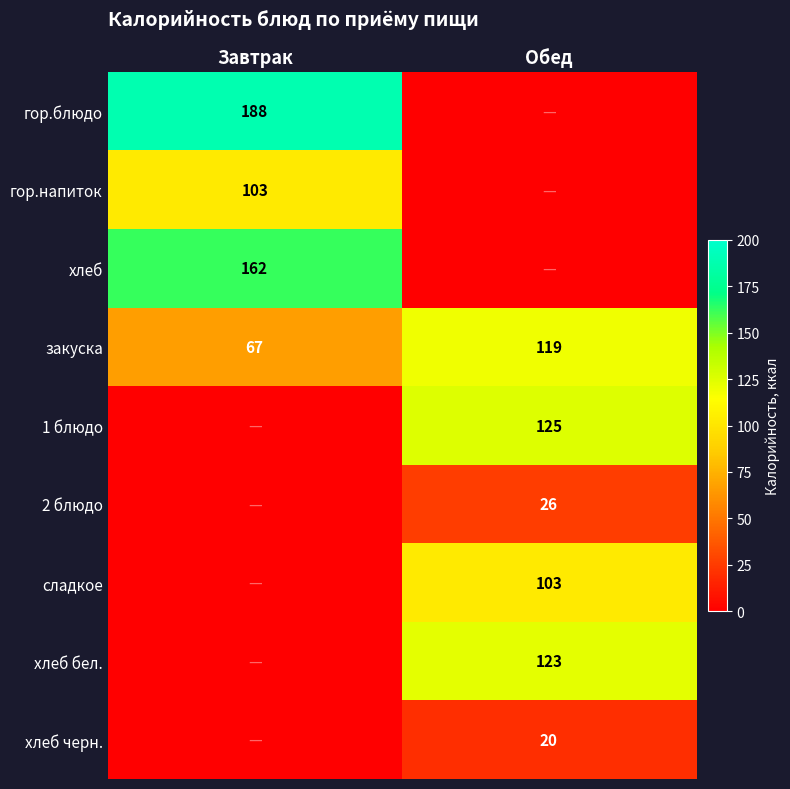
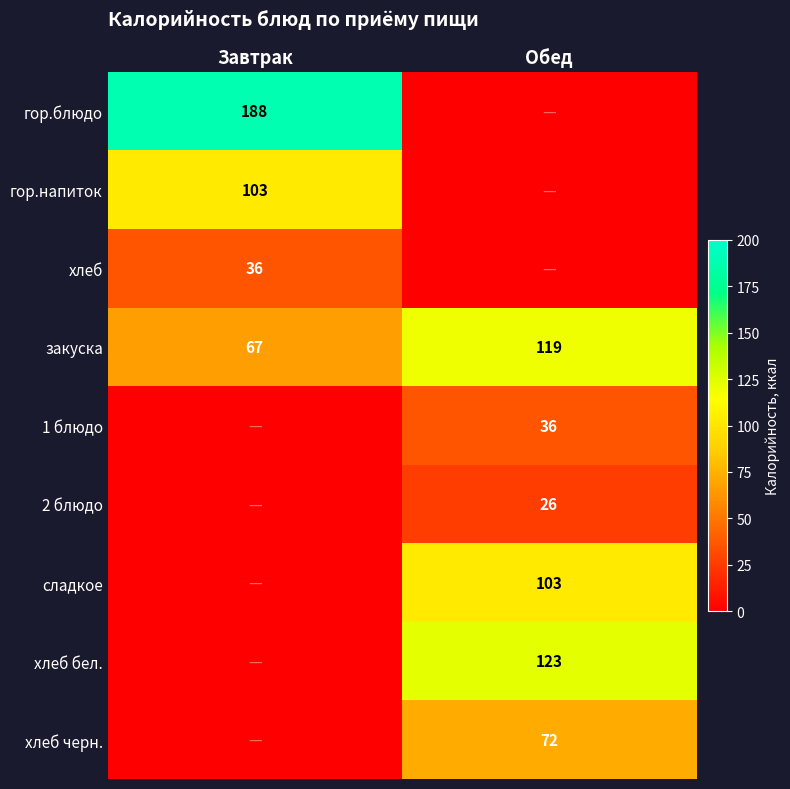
  {
    "гор.блюдо": {
      "Завтрак": 188
    },
    "гор.напиток": {
      "Завтрак": 103
    },
    "хлеб": {
-     "Завтрак": 162
+     "Завтрак": 36
    },
    "закуска": {
      "Завтрак": 67,
      "Обед": 119
    },
    "1 блюдо": {
-     "Обед": 125
+     "Обед": 36
    },
    "2 блюдо": {
      "Обед": 26
    },
    "сладкое": {
      "Обед": 103
    },
    "хлеб бел.": {
      "Обед": 123
    },
    "хлеб черн.": {
-     "Обед": 20
+     "Обед": 72
    }
  }
